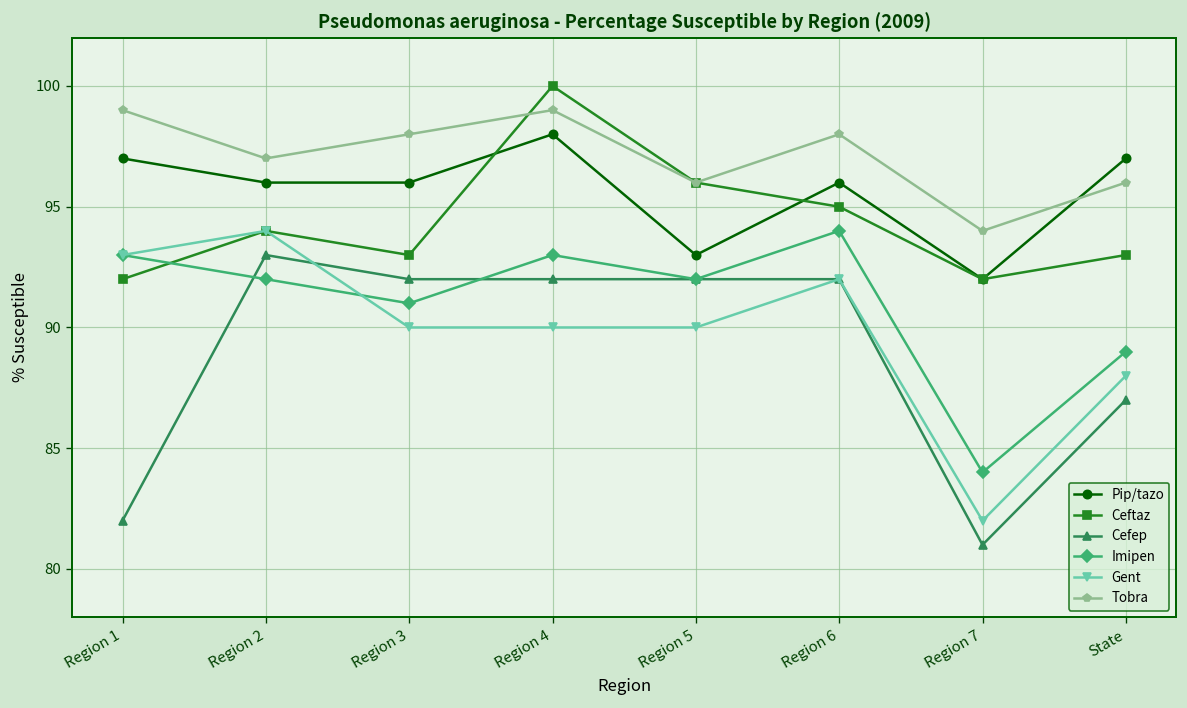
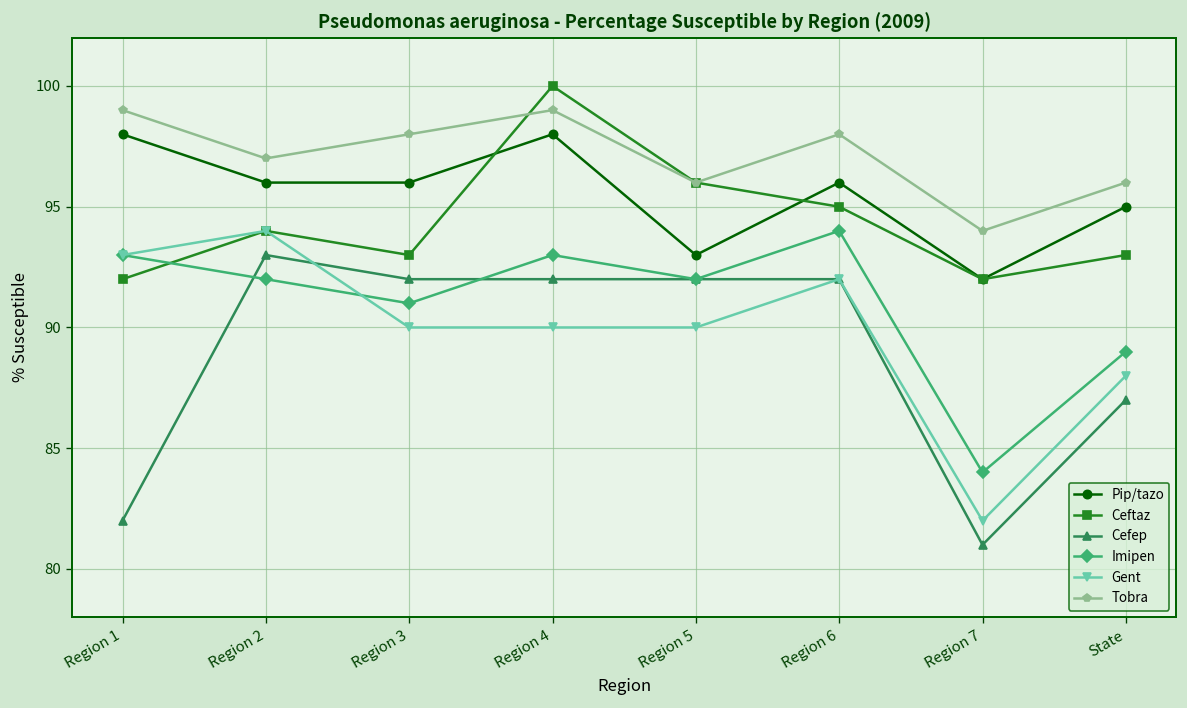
  {
    "Pip/tazo": {
-     "Region 1": 97,
+     "Region 1": 98,
      "Region 2": 96,
      "Region 3": 96,
      "Region 4": 98,
      "Region 5": 93,
      "Region 6": 96,
-     "State": 97
+     "State": 95
    }
  }
